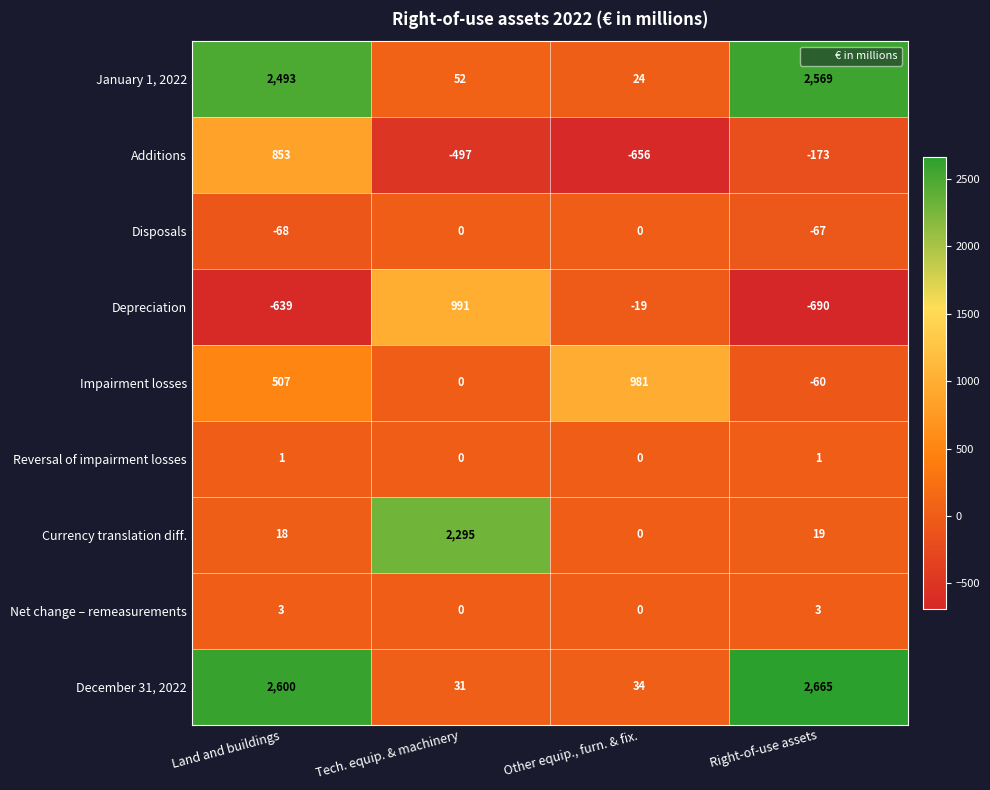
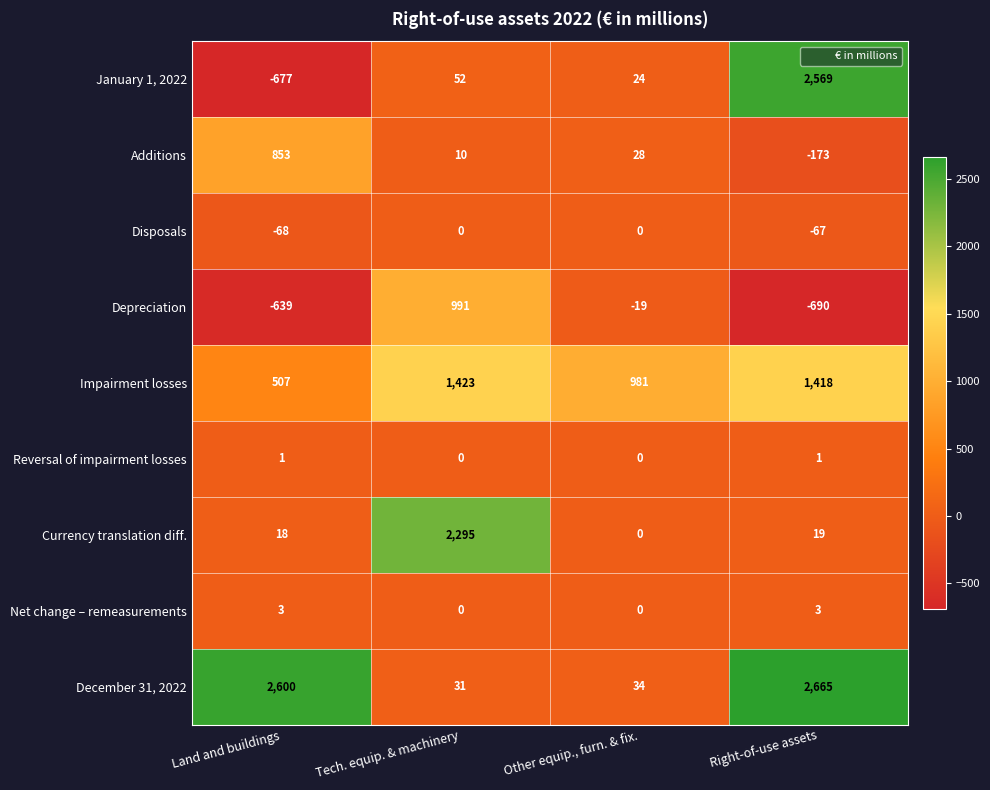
  {
    "January 1, 2022": {
-     "Land and buildings": "2,493",
+     "Land and buildings": "-677",
      "Tech. equip. & machinery": "52",
      "Other equip., furn. & fix.": "24",
      "Right-of-use assets": "2,569"
    },
    "Additions": {
      "Land and buildings": "853",
-     "Tech. equip. & machinery": "-497",
-     "Other equip., furn. & fix.": "-656",
+     "Tech. equip. & machinery": "10",
+     "Other equip., furn. & fix.": "28",
      "Right-of-use assets": "-173"
    },
    "Disposals": {
      "Land and buildings": "-68",
      "Tech. equip. & machinery": "0",
      "Other equip., furn. & fix.": "0",
      "Right-of-use assets": "-67"
    },
    "Depreciation": {
      "Land and buildings": "-639",
      "Tech. equip. & machinery": "991",
      "Other equip., furn. & fix.": "-19",
      "Right-of-use assets": "-690"
    },
    "Impairment losses": {
      "Land and buildings": "507",
-     "Tech. equip. & machinery": "0",
+     "Tech. equip. & machinery": "1,423",
      "Other equip., furn. & fix.": "981",
-     "Right-of-use assets": "-60"
+     "Right-of-use assets": "1,418"
    },
    "Reversal of impairment losses": {
      "Land and buildings": "1",
      "Tech. equip. & machinery": "0",
      "Other equip., furn. & fix.": "0",
      "Right-of-use assets": "1"
    },
    "Currency translation diff.": {
      "Land and buildings": "18",
      "Tech. equip. & machinery": "2,295",
      "Other equip., furn. & fix.": "0",
      "Right-of-use assets": "19"
    },
    "Net change – remeasurements": {
      "Land and buildings": "3",
      "Tech. equip. & machinery": "0",
      "Other equip., furn. & fix.": "0",
      "Right-of-use assets": "3"
    },
    "December 31, 2022": {
      "Land and buildings": "2,600",
      "Tech. equip. & machinery": "31",
      "Other equip., furn. & fix.": "34",
      "Right-of-use assets": "2,665"
    }
  }
